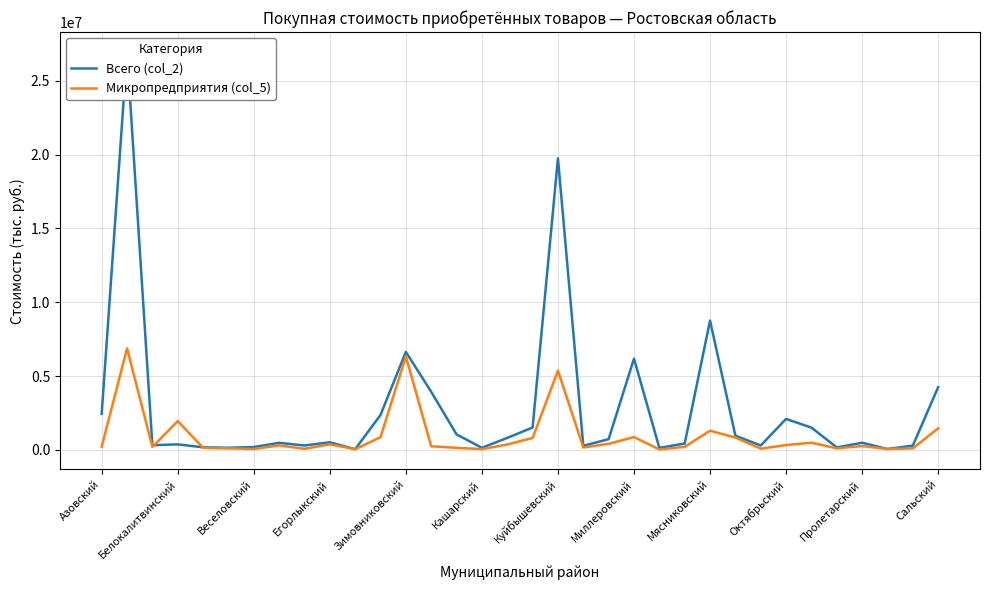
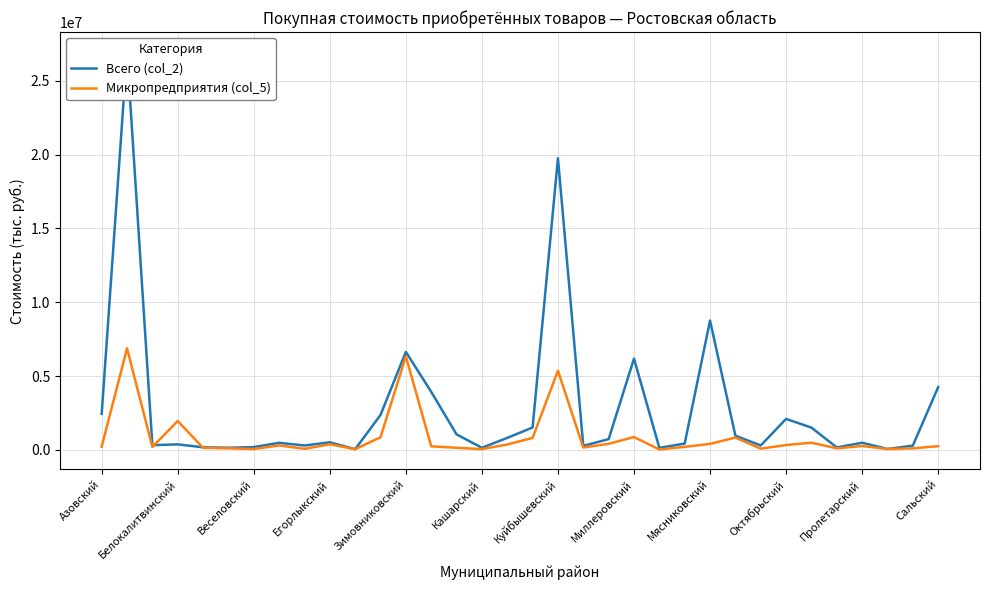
  {
    "Всего (col_2)": {
      "Азовский": 2400000,
      "Белокалитвинский": 400000,
      "Зимовниковский": 6600000,
      "Куйбышевский": 19800000,
      "Миллеровский": 6200000,
      "Мясниковский": 8800000,
      "Октябрьский": 2100000,
      "Пролетарский": 500000,
      "Сальский": 4200000
    },
    "Микропредприятия (col_5)": {
      "Азовский": 200000,
      "Белокалитвинский": 1900000,
      "Зимовниковский": 6300000,
      "Куйбышевский": 5400000,
      "Миллеровский": 900000,
-     "Мясниковский": 1300000,
+     "Мясниковский": 400000,
      "Октябрьский": 300000,
      "Пролетарский": 300000,
-     "Сальский": 1500000
+     "Сальский": 200000
    }
  }
